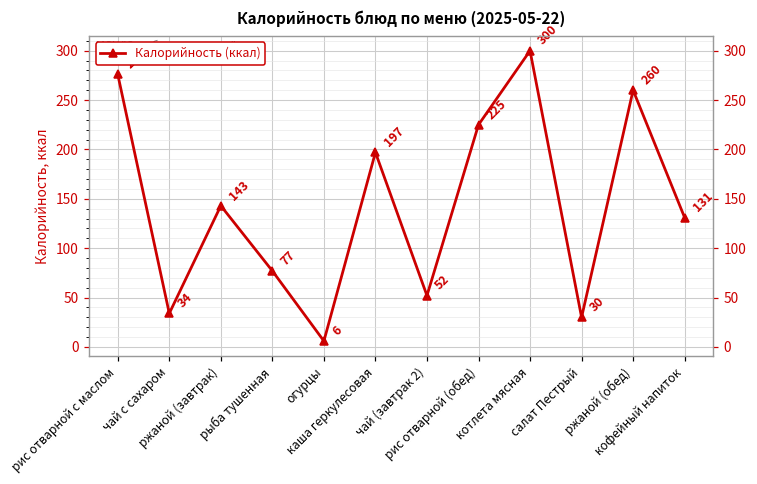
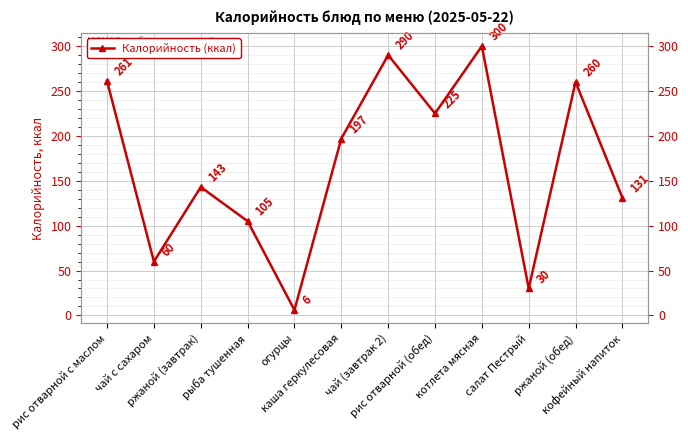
  {
-   "рис отварной с маслом": 280,
-   "чай с сахаром": 34,
+   "рис отварной с маслом": 260,
+   "чай с сахаром": 60,
    "ржаной (завтрак)": 143,
-   "рыба тушенная": 77,
+   "рыба тушенная": 105,
    "огурцы": 6,
    "каша геркулесовая": 197,
-   "чай (завтрак 2)": 52,
+   "чай (завтрак 2)": 290,
    "рис отварной (обед)": 225,
    "котлета мясная": 300,
    "салат Пестрый": 30,
    "ржаной (обед)": 260,
    "кофейный напиток": 131
  }
